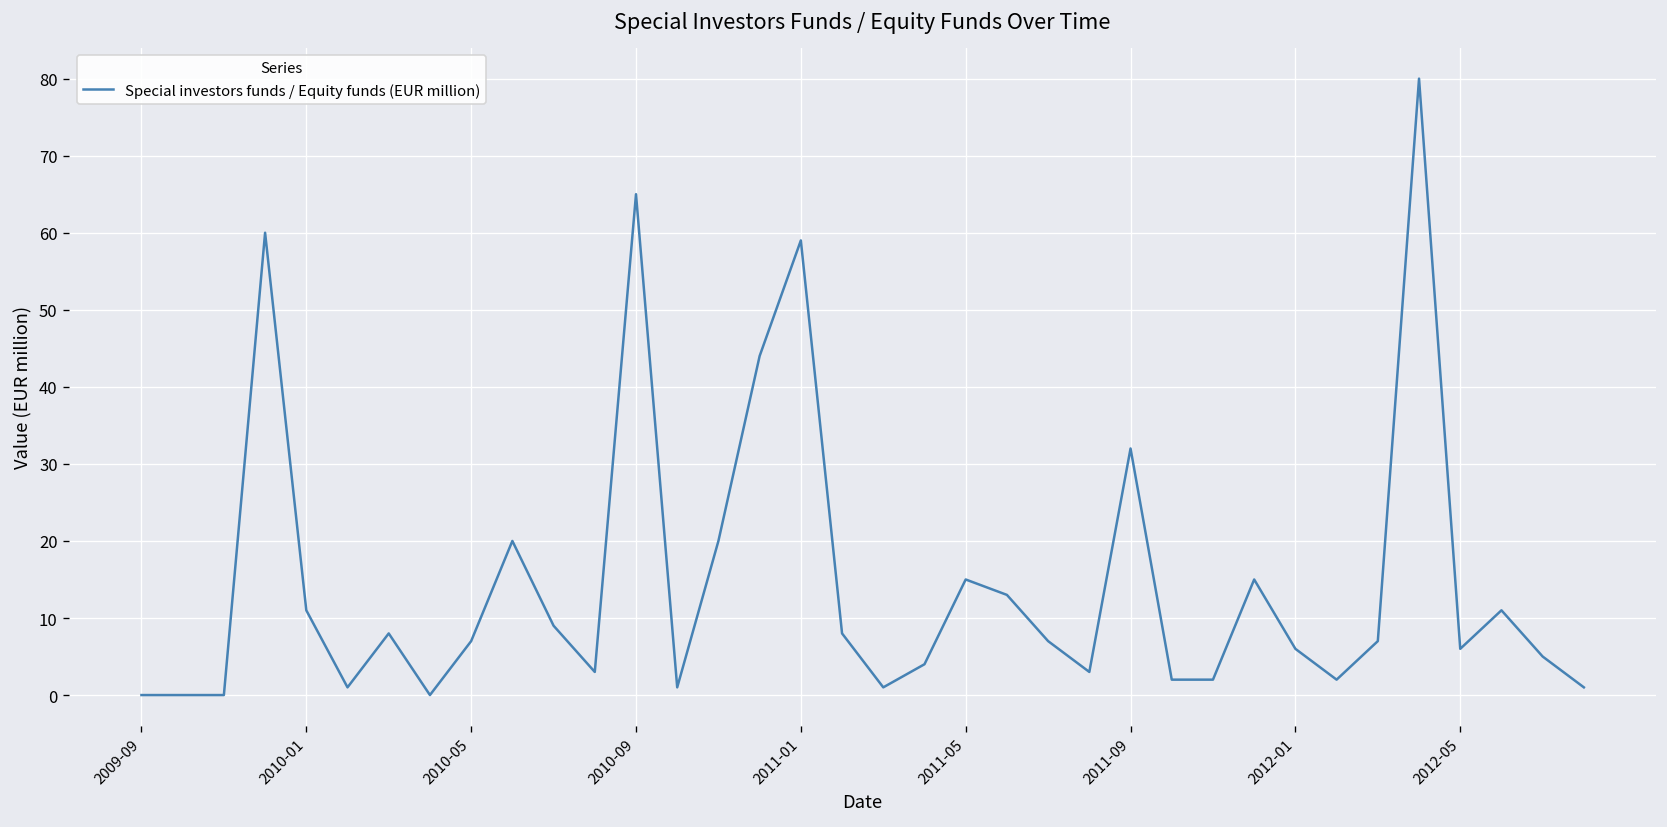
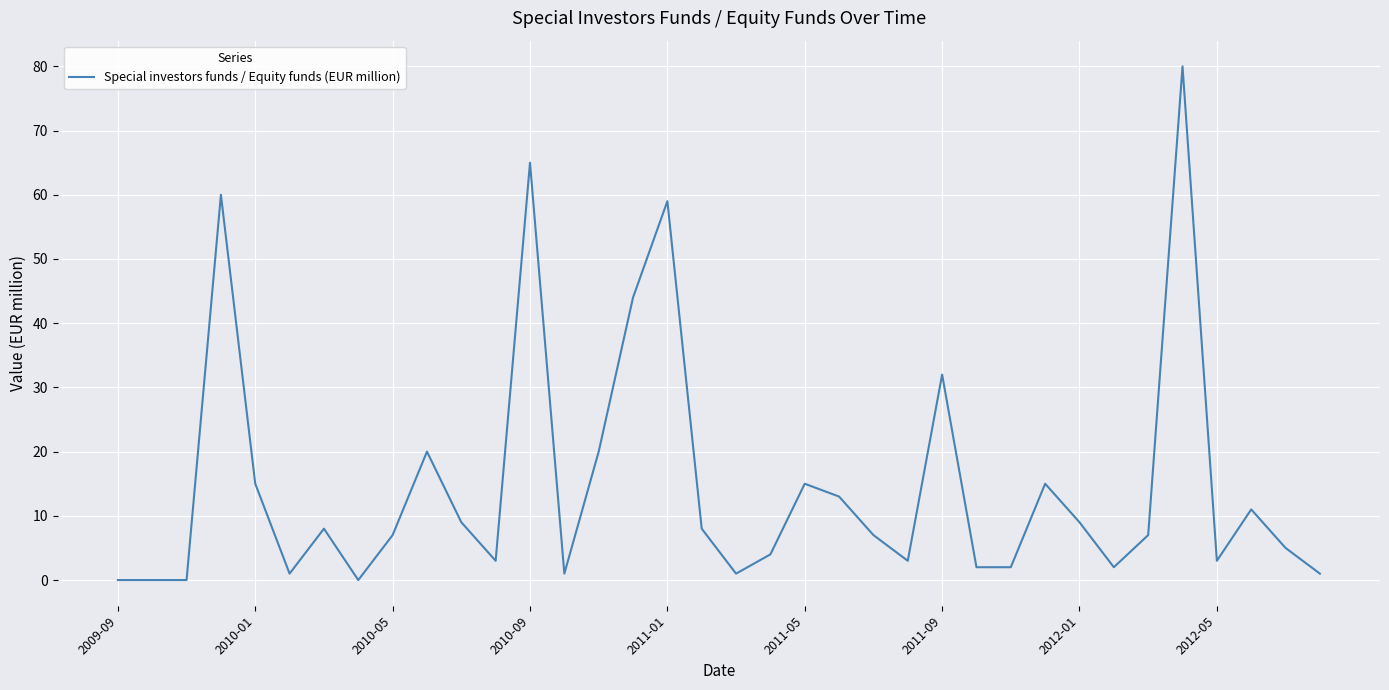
  {
    "2009-09": 0,
-   "2010-01": 11,
+   "2010-01": 15,
    "2010-05": 7,
    "2010-09": 65,
    "2011-01": 59,
    "2011-05": 15,
    "2011-09": 32,
-   "2012-01": 6,
-   "2012-05": 6
+   "2012-01": 9,
+   "2012-05": 3
  }
